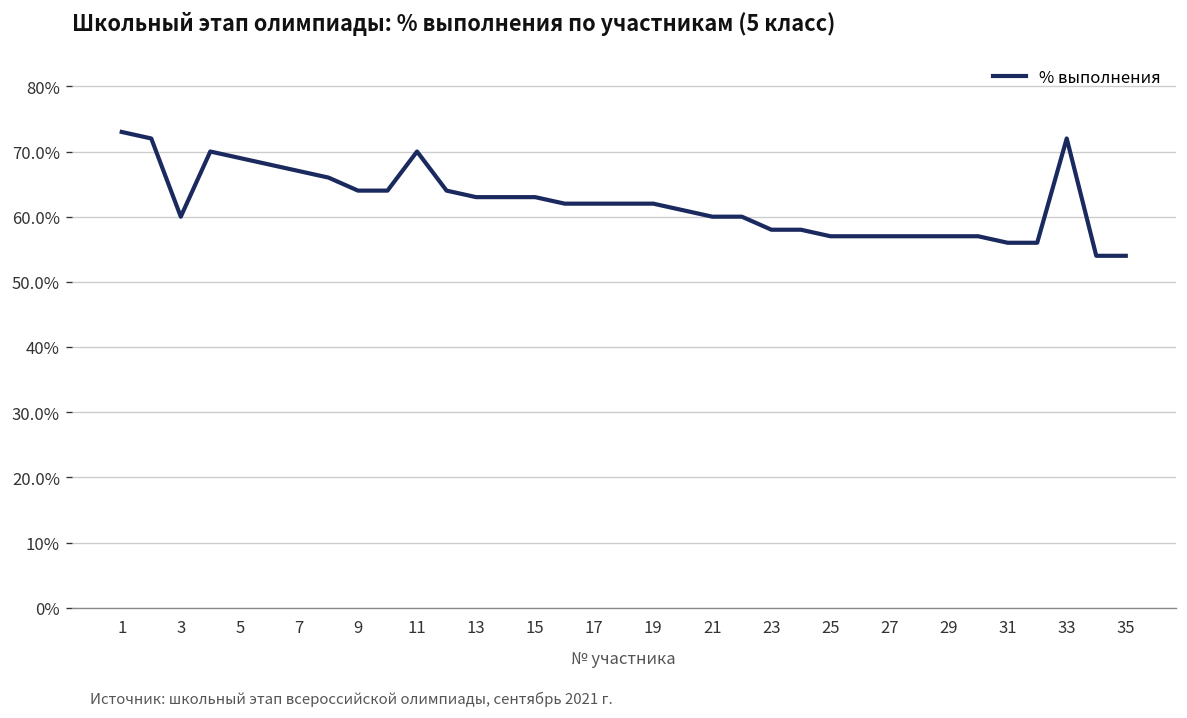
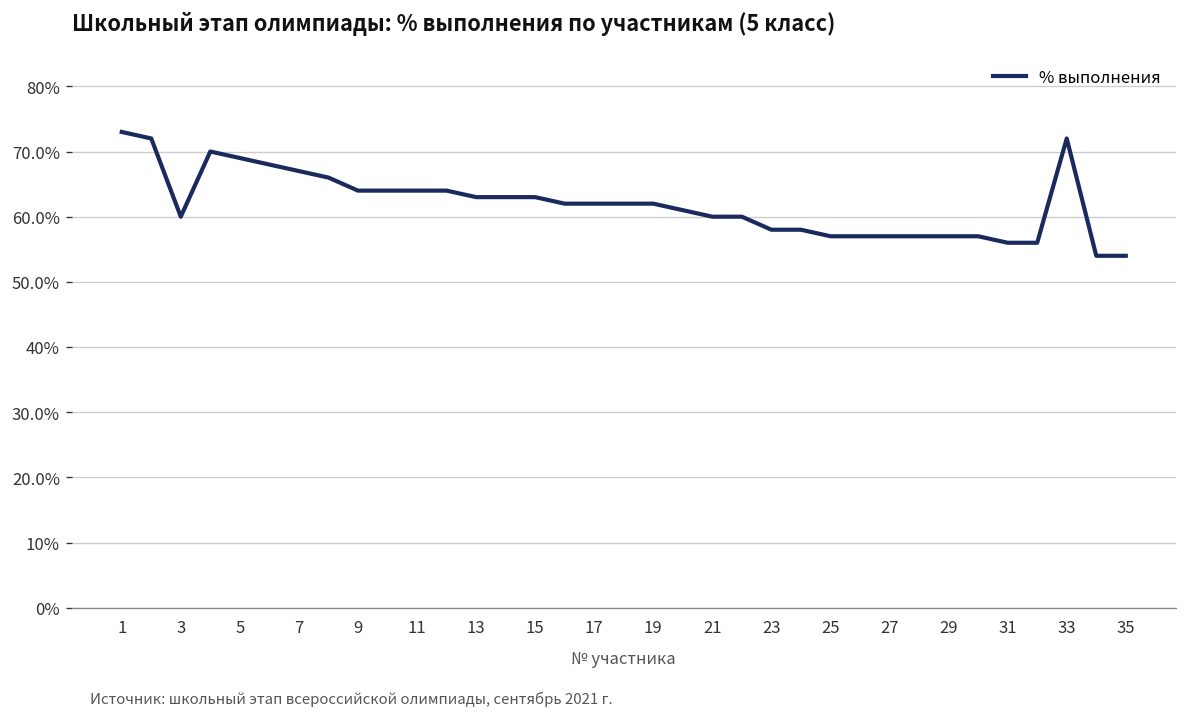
  {
    "1": "73%",
    "3": "60%",
    "5": "69%",
    "7": "67%",
    "9": "64%",
-   "11": "70%",
+   "11": "64%",
    "13": "63%",
    "15": "63%",
    "17": "62%",
    "19": "62%",
    "21": "60%",
    "23": "58%",
    "25": "57%",
    "27": "57%",
    "29": "57%",
    "31": "56%",
    "33": "72%",
    "35": "54%"
  }
